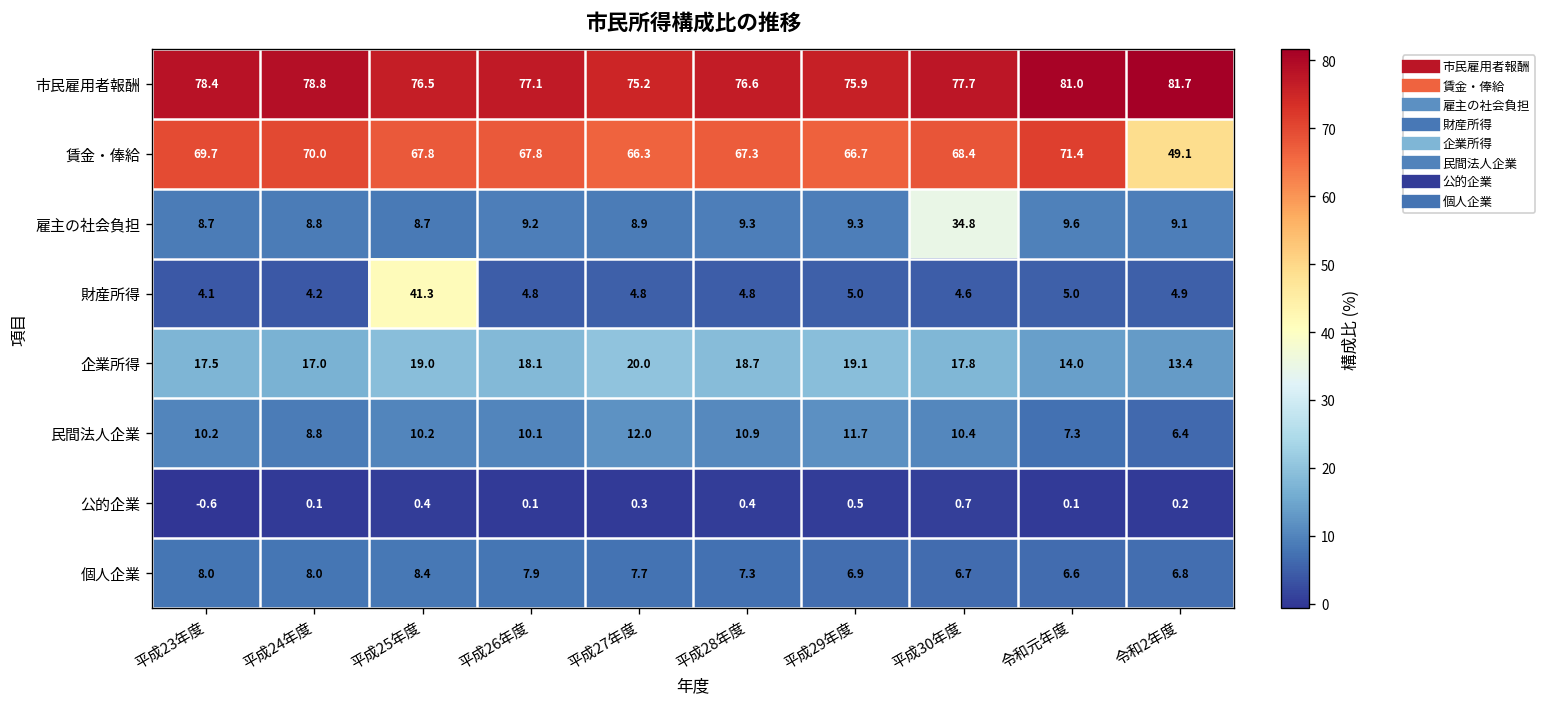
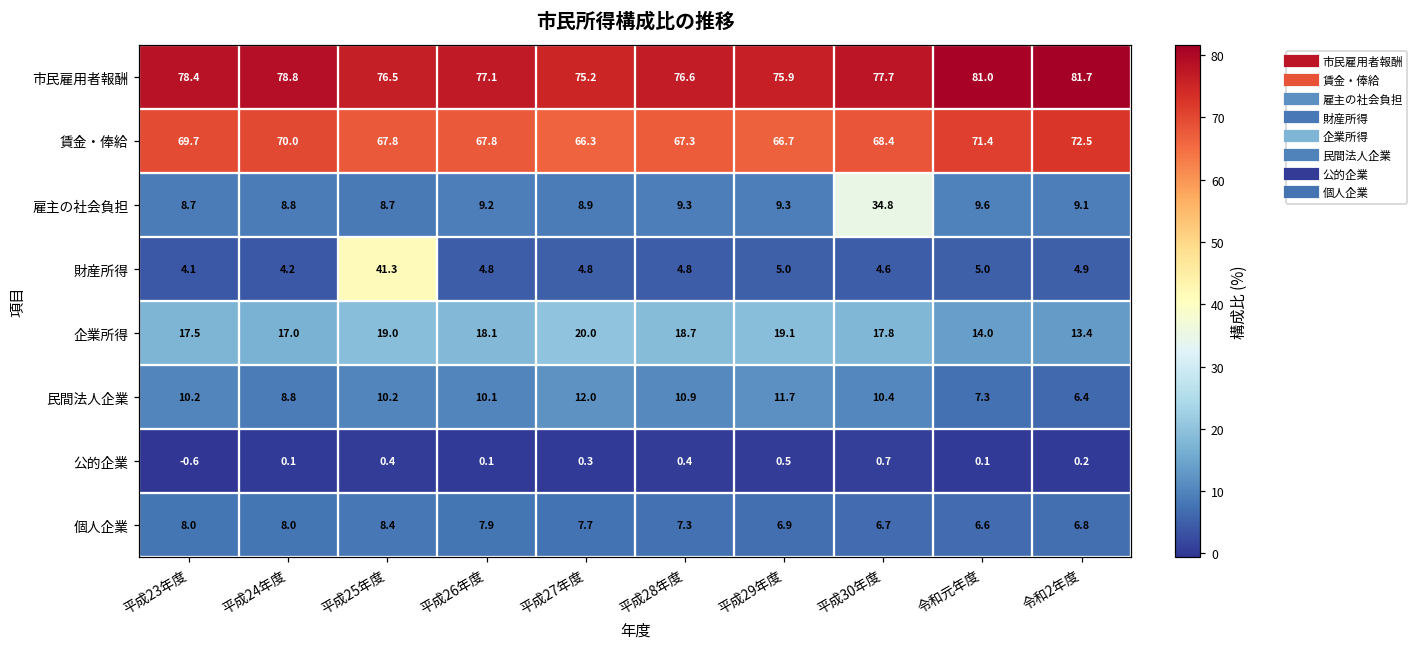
  {
    "市民雇用者報酬": {
      "平成23年度": 78.4,
      "平成24年度": 78.8,
      "平成25年度": 76.5,
      "平成26年度": 77.1,
      "平成27年度": 75.2,
      "平成28年度": 76.6,
      "平成29年度": 75.9,
      "平成30年度": 77.7,
      "令和元年度": 81.0,
      "令和2年度": 81.7
    },
    "賃金・俸給": {
      "平成23年度": 69.7,
      "平成24年度": 70.0,
      "平成25年度": 67.8,
      "平成26年度": 67.8,
      "平成27年度": 66.3,
      "平成28年度": 67.3,
      "平成29年度": 66.7,
      "平成30年度": 68.4,
      "令和元年度": 71.4,
-     "令和2年度": 49.1
+     "令和2年度": 72.5
    },
    "雇主の社会負担": {
      "平成23年度": 8.7,
      "平成24年度": 8.8,
      "平成25年度": 8.7,
      "平成26年度": 9.2,
      "平成27年度": 8.9,
      "平成28年度": 9.3,
      "平成29年度": 9.3,
      "平成30年度": 34.8,
      "令和元年度": 9.6,
      "令和2年度": 9.1
    },
    "財産所得": {
      "平成23年度": 4.1,
      "平成24年度": 4.2,
      "平成25年度": 41.3,
      "平成26年度": 4.8,
      "平成27年度": 4.8,
      "平成28年度": 4.8,
      "平成29年度": 5.0,
      "平成30年度": 4.6,
      "令和元年度": 5.0,
      "令和2年度": 4.9
    },
    "企業所得": {
      "平成23年度": 17.5,
      "平成24年度": 17.0,
      "平成25年度": 19.0,
      "平成26年度": 18.1,
      "平成27年度": 20.0,
      "平成28年度": 18.7,
      "平成29年度": 19.1,
      "平成30年度": 17.8,
      "令和元年度": 14.0,
      "令和2年度": 13.4
    },
    "民間法人企業": {
      "平成23年度": 10.2,
      "平成24年度": 8.8,
      "平成25年度": 10.2,
      "平成26年度": 10.1,
      "平成27年度": 12.0,
      "平成28年度": 10.9,
      "平成29年度": 11.7,
      "平成30年度": 10.4,
      "令和元年度": 7.3,
      "令和2年度": 6.4
    },
    "公的企業": {
      "平成23年度": -0.6,
      "平成24年度": 0.1,
      "平成25年度": 0.4,
      "平成26年度": 0.1,
      "平成27年度": 0.3,
      "平成28年度": 0.4,
      "平成29年度": 0.5,
      "平成30年度": 0.7,
      "令和元年度": 0.1,
      "令和2年度": 0.2
    },
    "個人企業": {
      "平成23年度": 8.0,
      "平成24年度": 8.0,
      "平成25年度": 8.4,
      "平成26年度": 7.9,
      "平成27年度": 7.7,
      "平成28年度": 7.3,
      "平成29年度": 6.9,
      "平成30年度": 6.7,
      "令和元年度": 6.6,
      "令和2年度": 6.8
    }
  }
